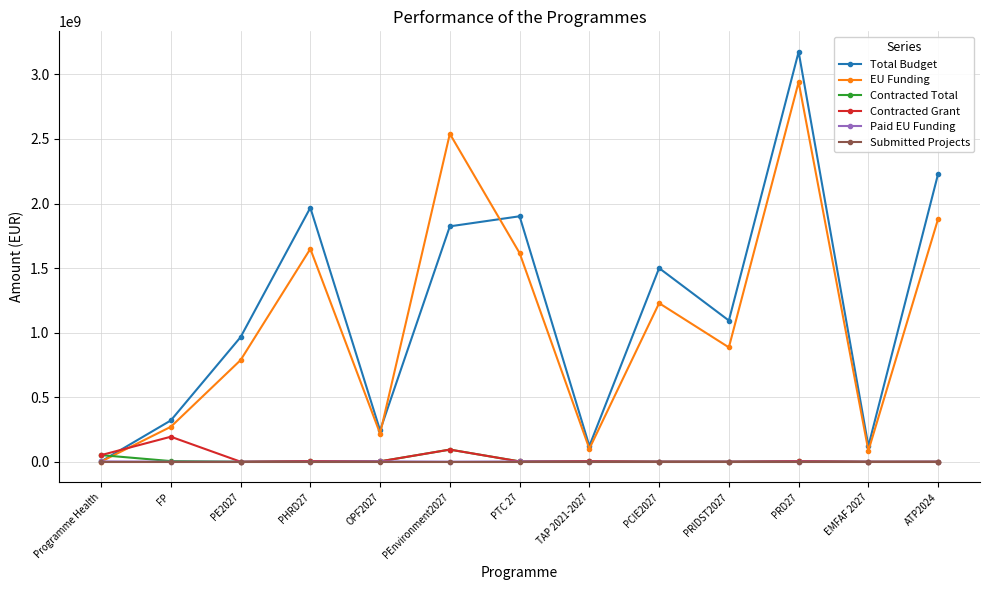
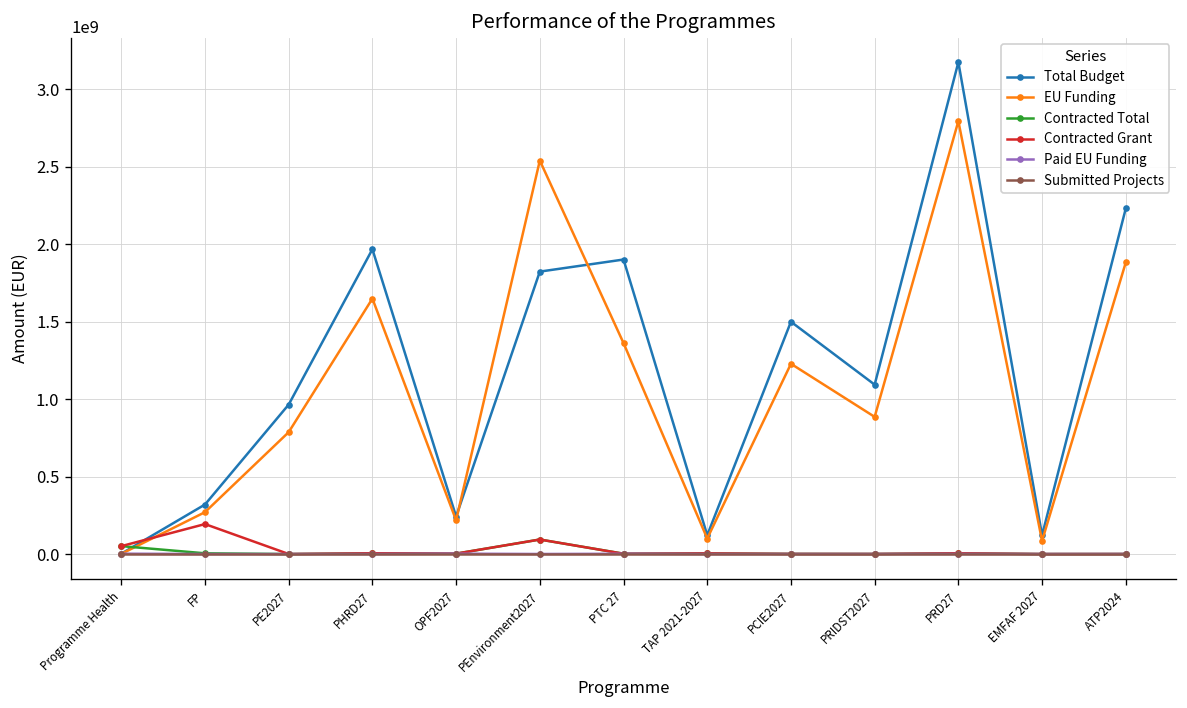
  {
    "Total Budget": {
      "FP": 320000000,
      "PE2027": 960000000,
      "PHRD27": 1970000000,
      "OPF2027": 240000000,
      "PEnvironment2027": 1820000000,
      "PTC 27": 1900000000,
      "TAP 2021-2027": 120000000,
      "PCIE2027": 1500000000,
      "PRIDST2027": 1090000000,
      "PRD27": 3180000000,
      "EMFAF 2027": 120000000,
      "ATP2024": 2230000000
    },
    "EU Funding": {
      "FP": 270000000,
      "PE2027": 790000000,
      "PHRD27": 1650000000,
      "OPF2027": 220000000,
      "PEnvironment2027": 2540000000,
-     "PTC 27": 1620000000,
+     "PTC 27": 1360000000,
      "TAP 2021-2027": 100000000,
      "PCIE2027": 1230000000,
      "PRIDST2027": 890000000,
-     "PRD27": 2940000000,
+     "PRD27": 2790000000,
      "EMFAF 2027": 80000000,
      "ATP2024": 1880000000
    },
    "Contracted Grant": {
      "FP": 190000000
    }
  }
